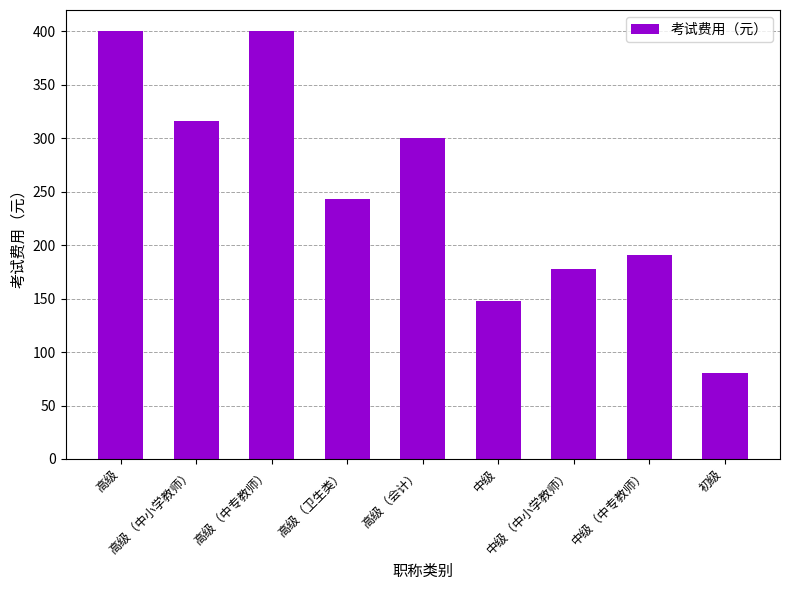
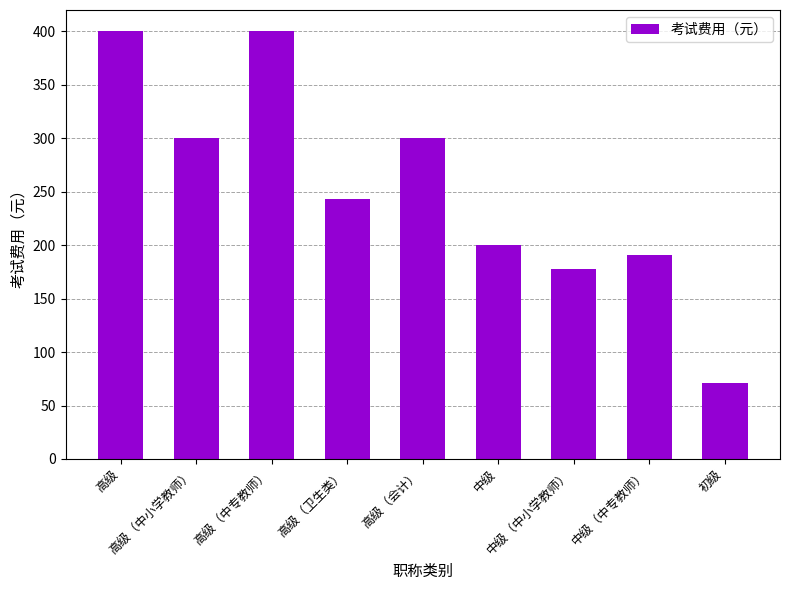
  {
    "高级": 400,
-   "高级（中小学教师）": 316,
+   "高级（中小学教师）": 300,
    "高级（中专教师）": 400,
    "高级（卫生类）": 243,
    "高级（会计）": 300,
-   "中级": 148,
+   "中级": 200,
    "中级（中小学教师）": 178,
    "中级（中专教师）": 191,
-   "初级": 80
+   "初级": 71
  }
